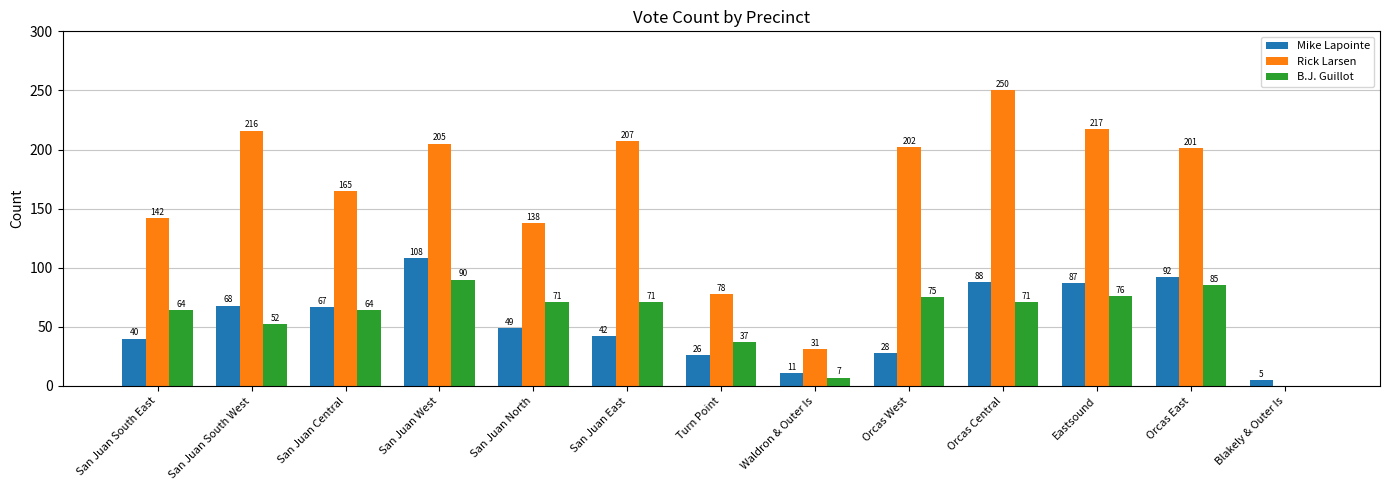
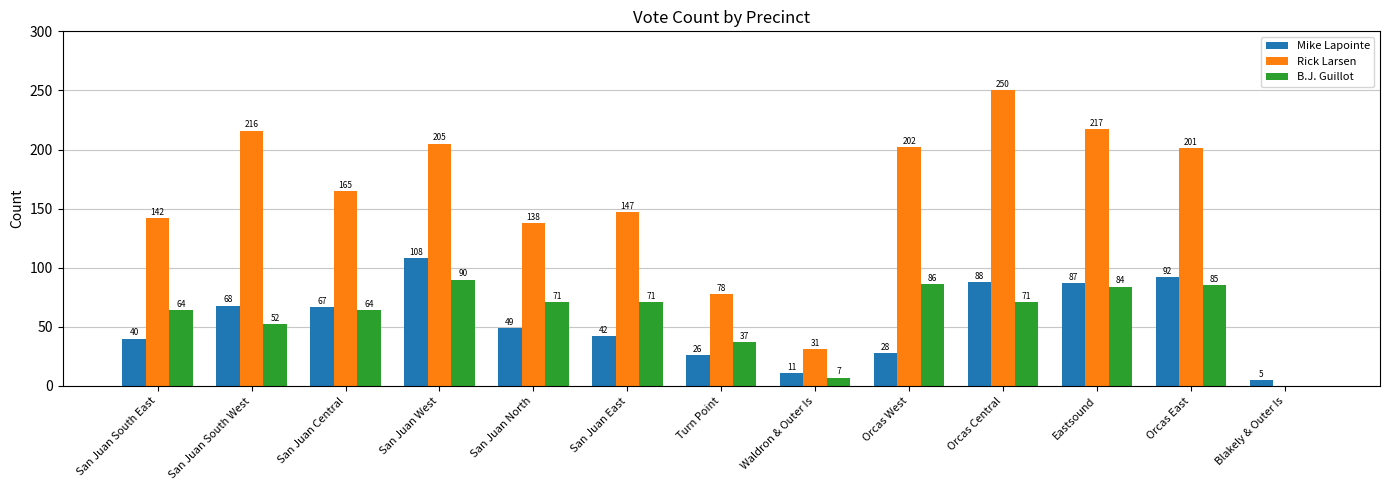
  {
    "Mike Lapointe": {
      "San Juan South East": 40,
      "San Juan South West": 68,
      "San Juan Central": 67,
      "San Juan West": 108,
      "San Juan North": 49,
      "San Juan East": 42,
      "Turn Point": 26,
      "Waldron & Outer Is": 11,
      "Orcas West": 28,
      "Orcas Central": 88,
      "Eastsound": 87,
      "Orcas East": 92,
      "Blakely & Outer Is": 5
    },
    "Rick Larsen": {
      "San Juan South East": 142,
      "San Juan South West": 216,
      "San Juan Central": 165,
      "San Juan West": 205,
      "San Juan North": 138,
-     "San Juan East": 207,
+     "San Juan East": 147,
      "Turn Point": 78,
      "Waldron & Outer Is": 31,
      "Orcas West": 202,
      "Orcas Central": 250,
      "Eastsound": 217,
      "Orcas East": 201
    },
    "B.J. Guillot": {
      "San Juan South East": 64,
      "San Juan South West": 52,
      "San Juan Central": 64,
      "San Juan West": 90,
      "San Juan North": 71,
      "San Juan East": 71,
      "Turn Point": 37,
      "Waldron & Outer Is": 7,
-     "Orcas West": 75,
+     "Orcas West": 86,
      "Orcas Central": 71,
-     "Eastsound": 76,
+     "Eastsound": 84,
      "Orcas East": 85
    }
  }
